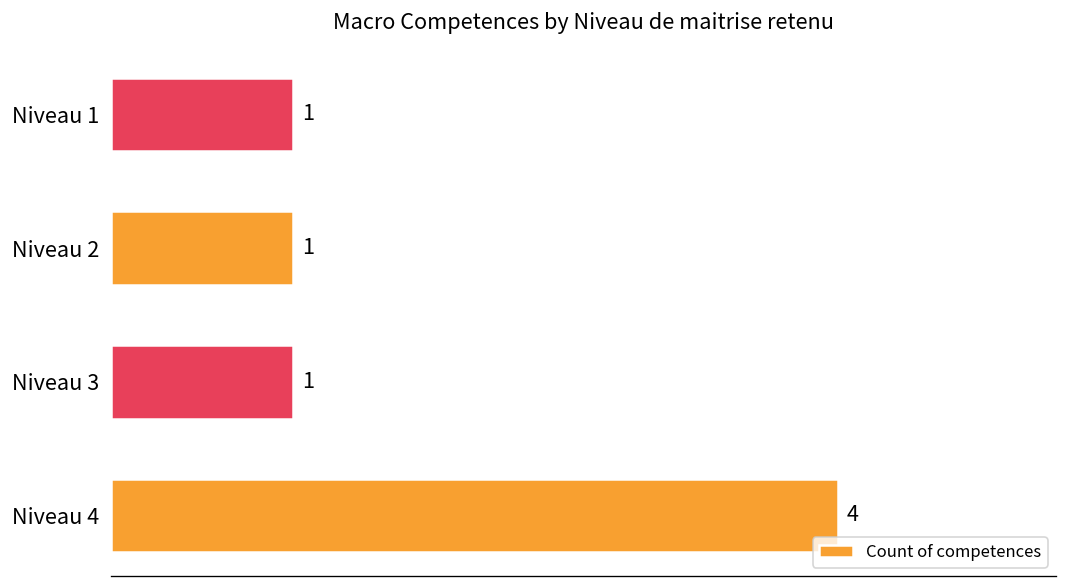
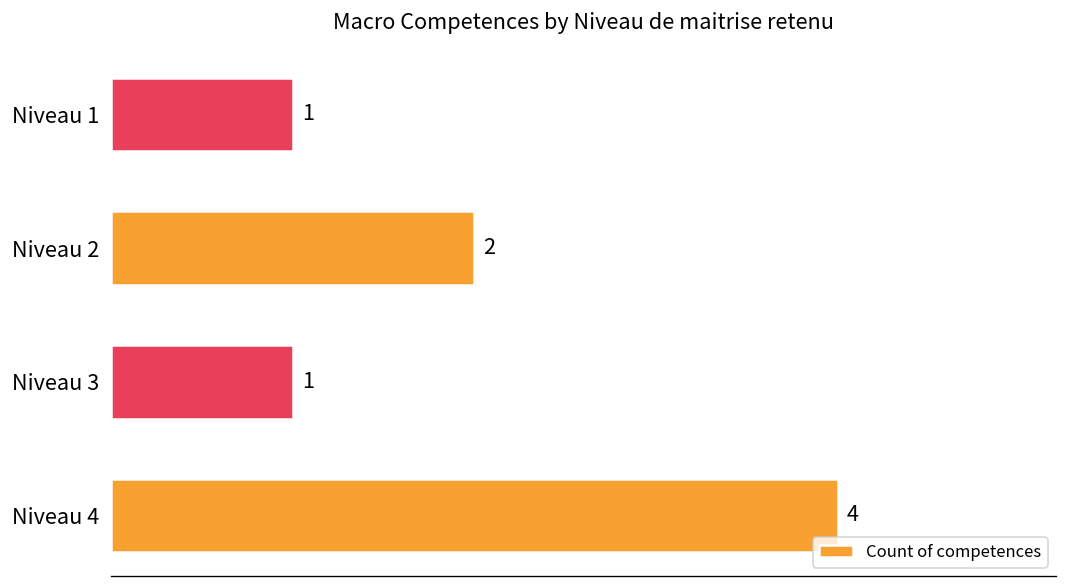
  {
    "Niveau 1": 1,
-   "Niveau 2": 1,
+   "Niveau 2": 2,
    "Niveau 3": 1,
    "Niveau 4": 4
  }
